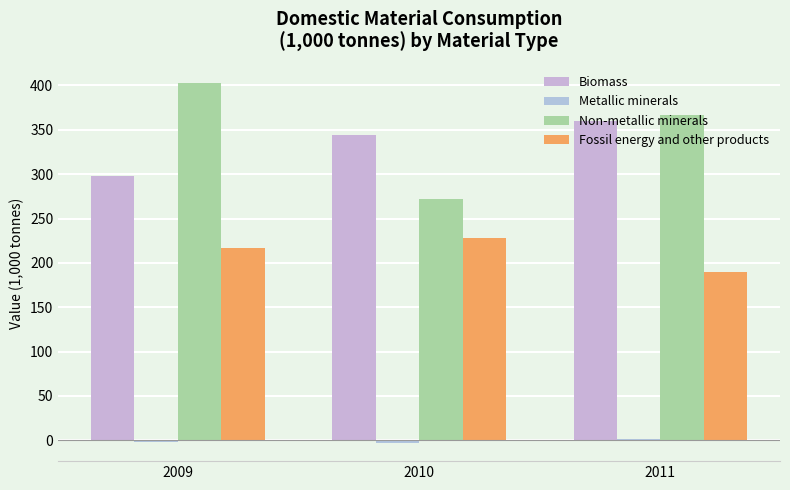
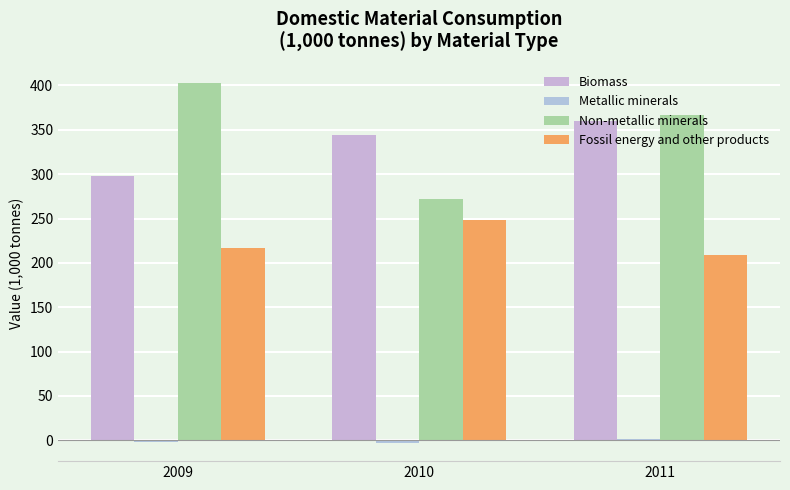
  {
    "Non-metallic minerals": {
      "2009": 400,
      "2010": 270,
      "2011": 370
    },
    "Fossil energy and other products": {
      "2009": 220,
-     "2010": 230,
-     "2011": 190
+     "2010": 250,
+     "2011": 210
    }
  }
